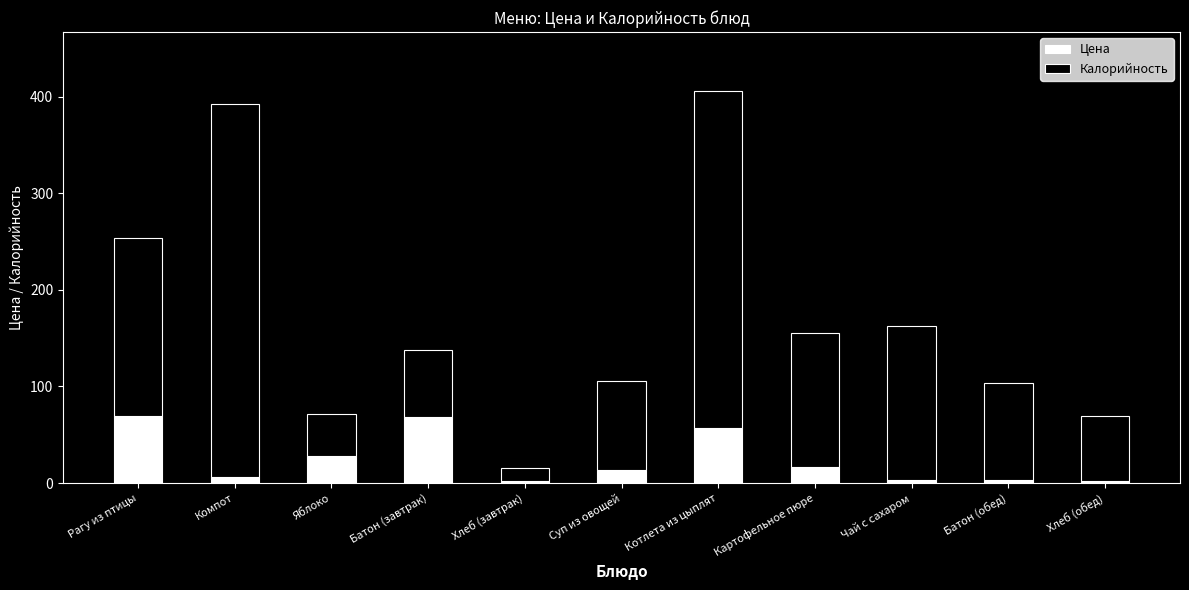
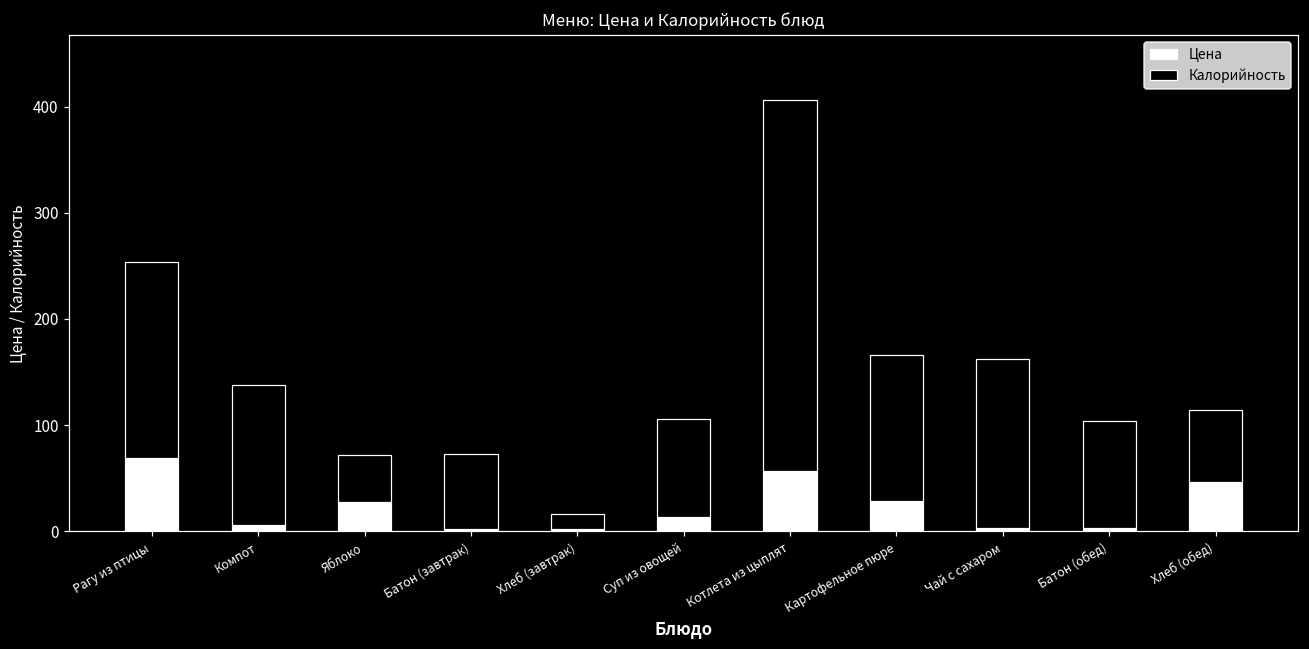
  {
    "Цена": {
      "Рагу из птицы": 70,
      "Компот": 10,
      "Яблоко": 30,
-     "Батон (завтрак)": 70,
+     "Батон (завтрак)": 0,
      "Суп из овощей": 10,
      "Котлета из цыплят": 60,
-     "Картофельное пюре": 20,
+     "Картофельное пюре": 30,
      "Чай с сахаром": 0,
      "Батон (обед)": 0,
-     "Хлеб (обед)": 0
+     "Хлеб (обед)": 50
    },
    "Калорийность": {
      "Рагу из птицы": 190,
-     "Компот": 390,
+     "Компот": 130,
      "Яблоко": 40,
      "Батон (завтрак)": 70,
      "Хлеб (завтрак)": 10,
      "Суп из овощей": 90,
      "Котлета из цыплят": 350,
      "Картофельное пюре": 140,
      "Чай с сахаром": 160,
      "Батон (обед)": 100,
      "Хлеб (обед)": 70
    }
  }
